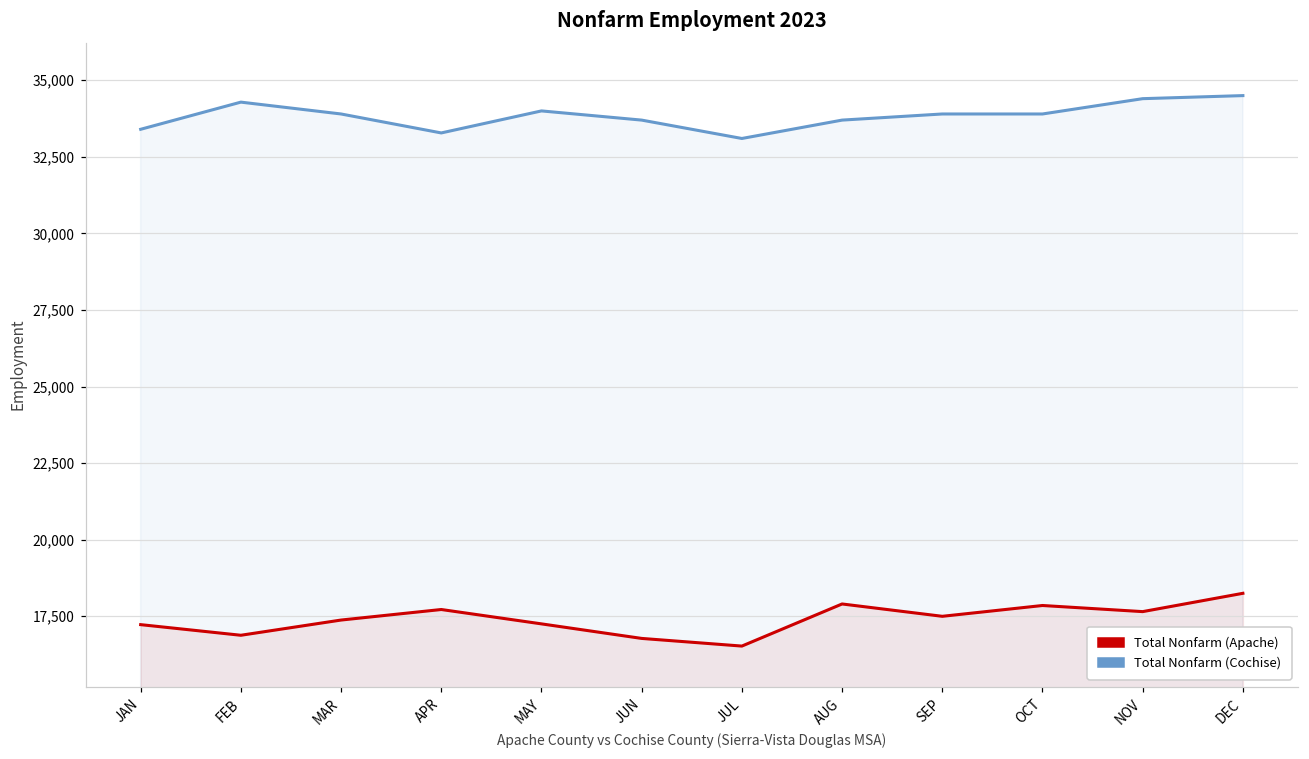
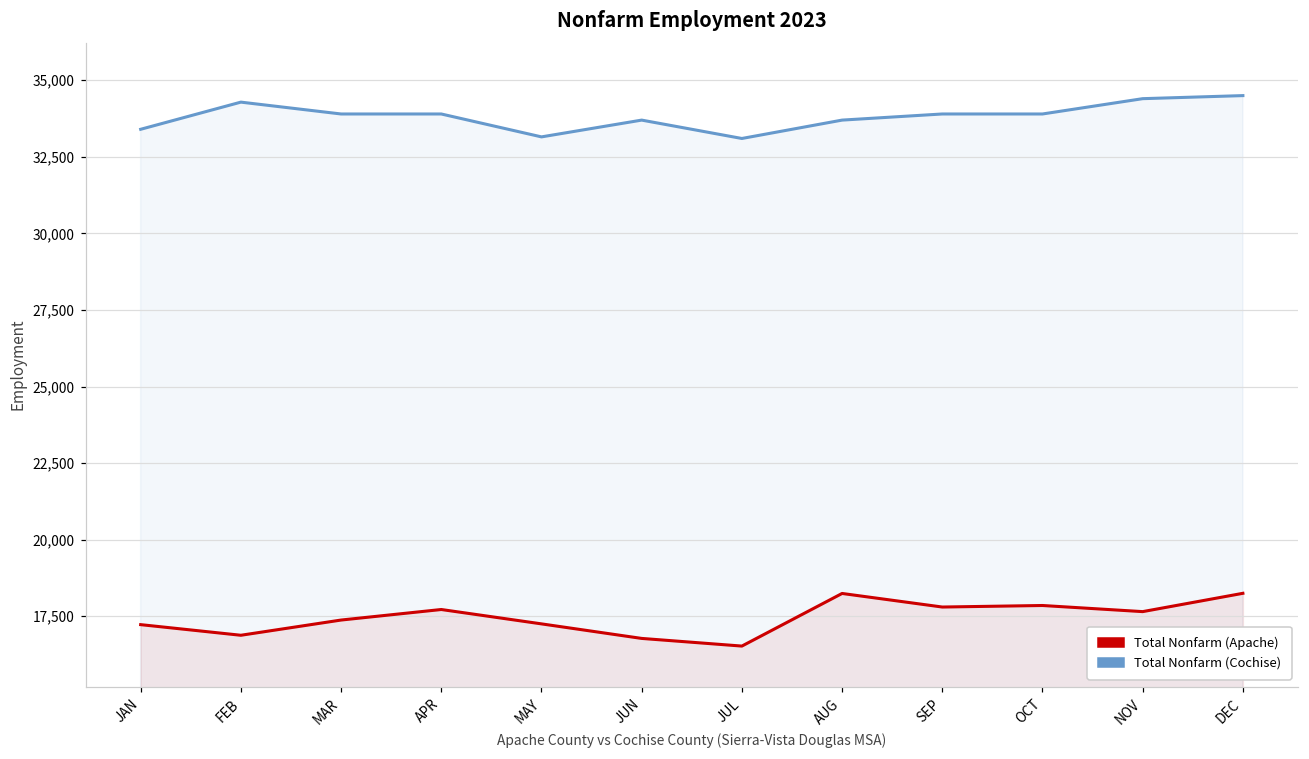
  {
    "Total Nonfarm (Apache)": {
      "JAN": "17,200",
      "FEB": "16,900",
      "MAR": "17,400",
      "APR": "17,700",
      "MAY": "17,300",
      "JUN": "16,800",
      "JUL": "16,500",
-     "AUG": "17,900",
-     "SEP": "17,500",
+     "AUG": "18,200",
+     "SEP": "17,800",
      "OCT": "17,900",
      "NOV": "17,700",
      "DEC": "18,200"
    },
    "Total Nonfarm (Cochise)": {
      "JAN": "33,400",
      "FEB": "34,300",
      "MAR": "33,900",
-     "APR": "33,300",
-     "MAY": "34,000",
+     "APR": "33,900",
+     "MAY": "33,200",
      "JUN": "33,700",
      "JUL": "33,100",
      "AUG": "33,700",
      "SEP": "33,900",
      "OCT": "33,900",
      "NOV": "34,400",
      "DEC": "34,500"
    }
  }
